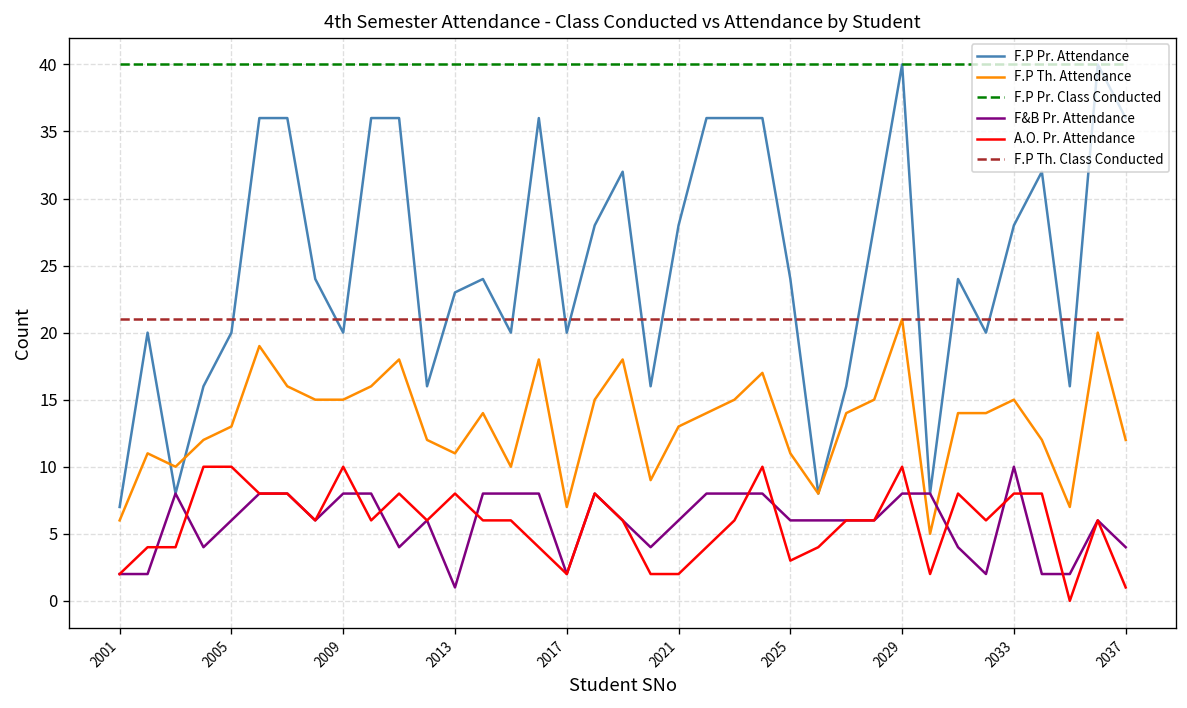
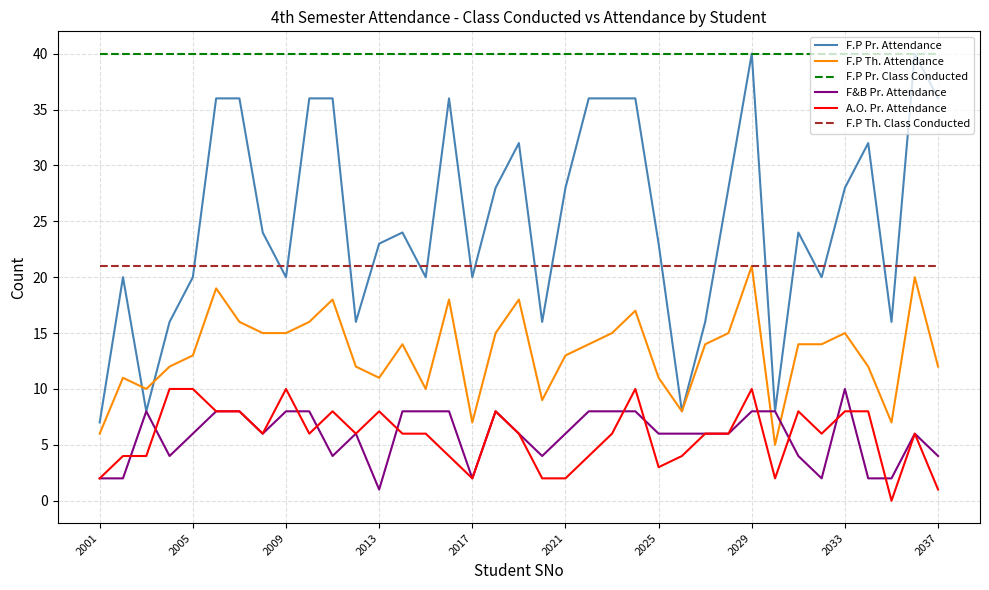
  {
    "F.P Pr. Attendance": {
      "2001": 7,
      "2005": 20,
      "2009": 20,
      "2013": 23,
      "2017": 20,
      "2021": 28,
-     "2025": 24,
+     "2025": 23,
      "2033": 28
    },
    "F.P Th. Attendance": {
      "2001": 6,
      "2005": 13,
      "2009": 15,
      "2013": 11,
      "2017": 7,
      "2021": 13,
      "2025": 11,
      "2033": 15,
      "2037": 12
    },
    "F.P Pr. Class Conducted": {
      "2001": 40,
      "2005": 40,
      "2009": 40,
      "2013": 40,
      "2017": 40,
      "2021": 40,
      "2025": 40
    },
    "F&B Pr. Attendance": {
      "2005": 6,
      "2009": 8,
      "2013": 1,
      "2021": 6,
      "2025": 6,
      "2029": 8,
      "2033": 10,
      "2037": 4
    },
    "A.O. Pr. Attendance": {
      "2005": 10,
      "2009": 10,
      "2013": 8,
      "2021": 2,
      "2025": 3,
      "2029": 10,
      "2033": 8,
      "2037": 1
    },
    "F.P Th. Class Conducted": {
      "2001": 21,
      "2005": 21,
      "2009": 21,
      "2013": 21,
      "2017": 21,
      "2021": 21,
      "2025": 21,
      "2033": 21,
      "2037": 21
    }
  }
